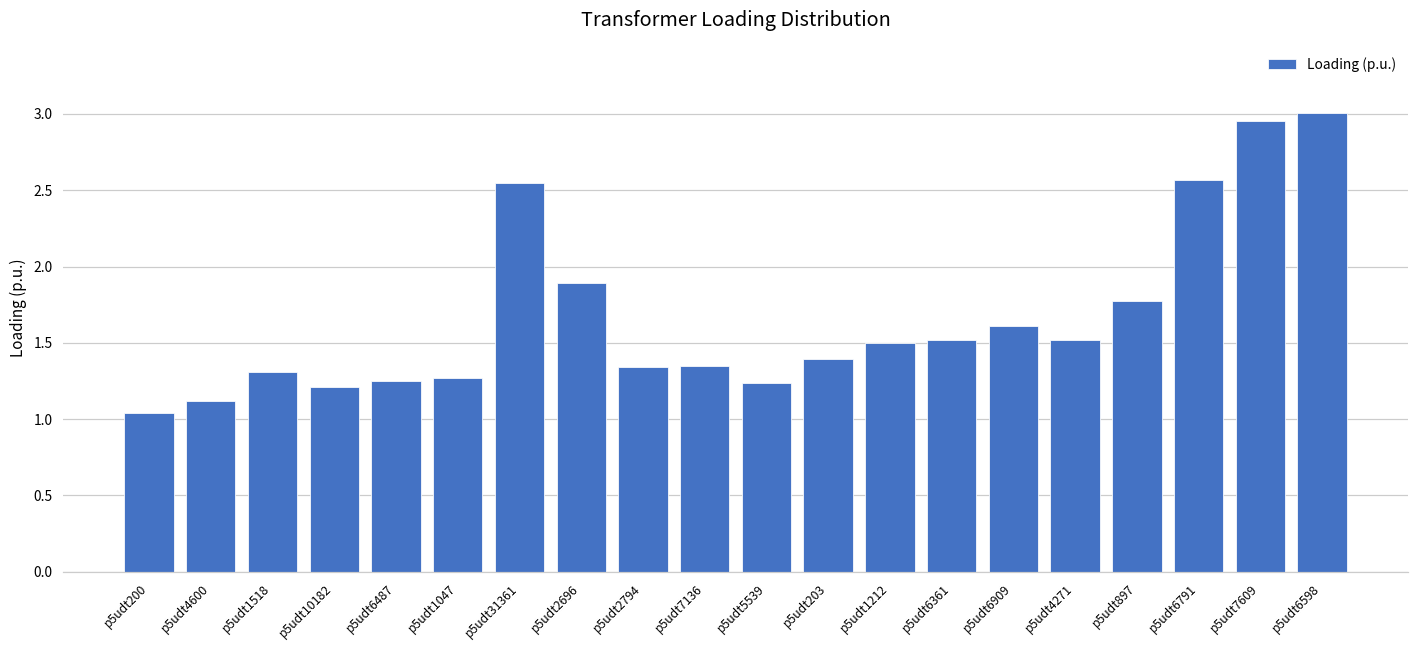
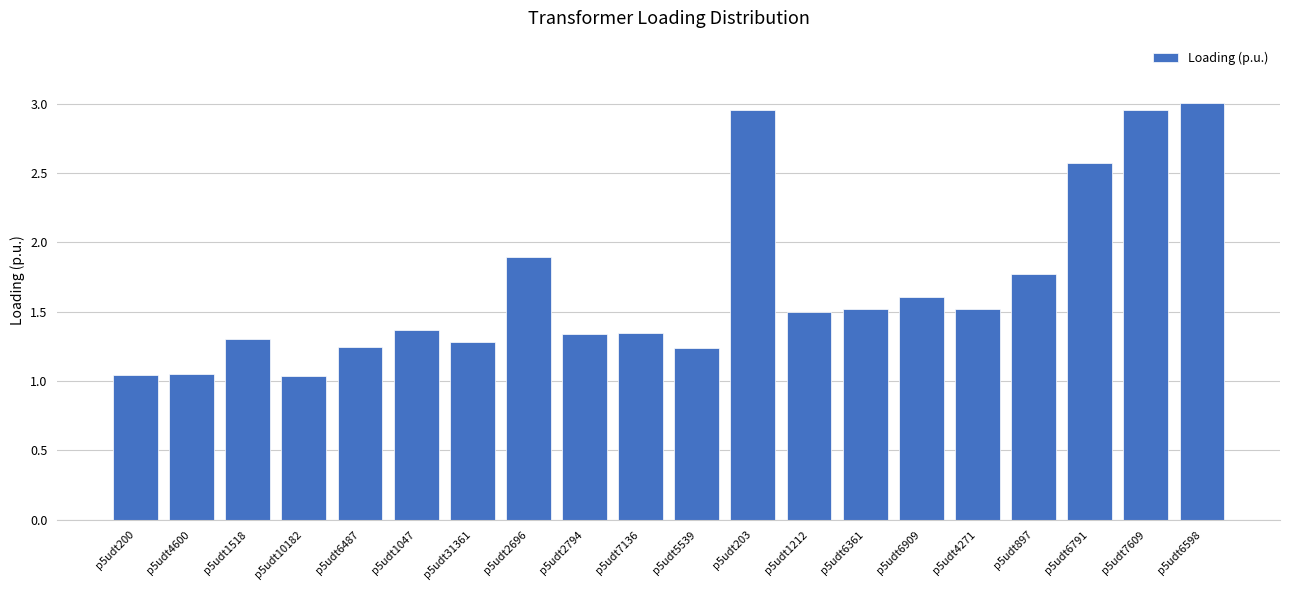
  {
    "p5udt200": 1.04,
-   "p5udt4600": 1.12,
+   "p5udt4600": 1.05,
    "p5udt1518": 1.31,
-   "p5udt10182": 1.21,
+   "p5udt10182": 1.04,
    "p5udt6487": 1.25,
-   "p5udt1047": 1.27,
-   "p5udt31361": 2.55,
+   "p5udt1047": 1.37,
+   "p5udt31361": 1.28,
    "p5udt2696": 1.89,
    "p5udt2794": 1.34,
    "p5udt7136": 1.35,
    "p5udt5539": 1.24,
-   "p5udt203": 1.39,
+   "p5udt203": 2.96,
    "p5udt1212": 1.50,
    "p5udt6361": 1.52,
    "p5udt6909": 1.61,
    "p5udt4271": 1.52,
    "p5udt897": 1.77,
    "p5udt6791": 2.57,
    "p5udt7609": 2.96,
    "p5udt6598": 3.00
  }
